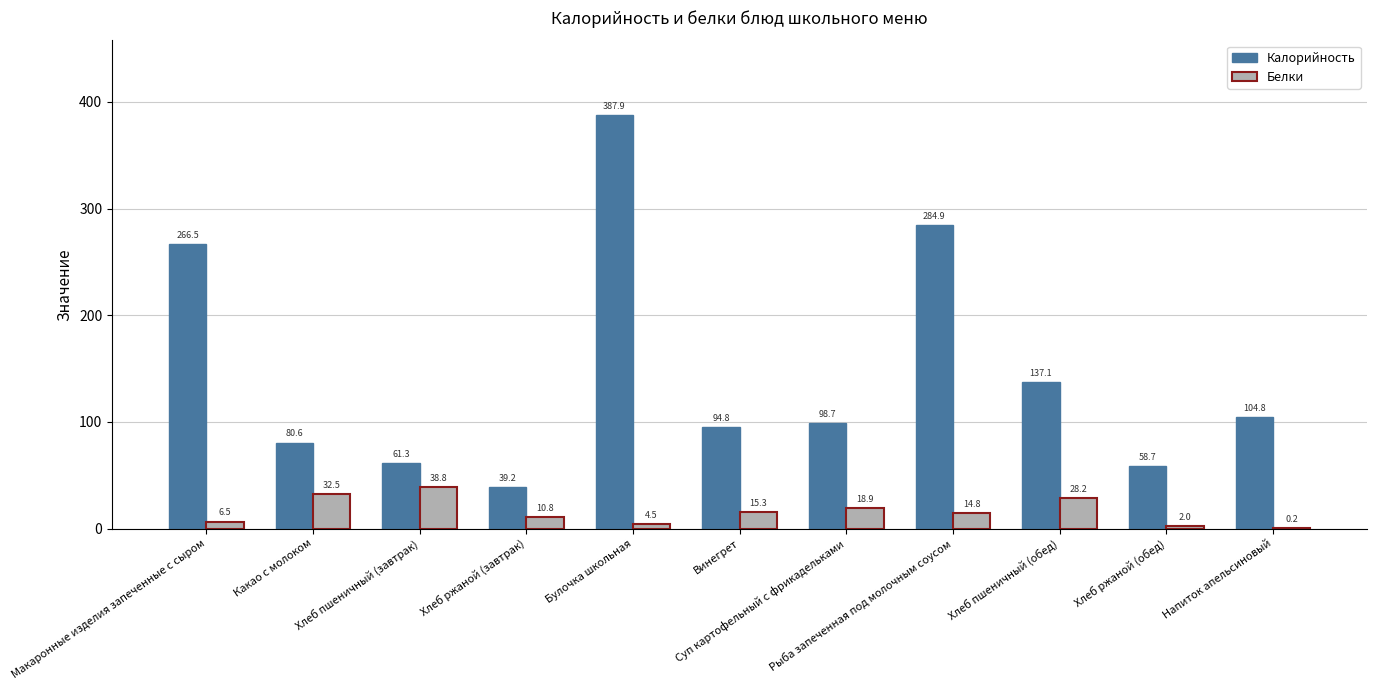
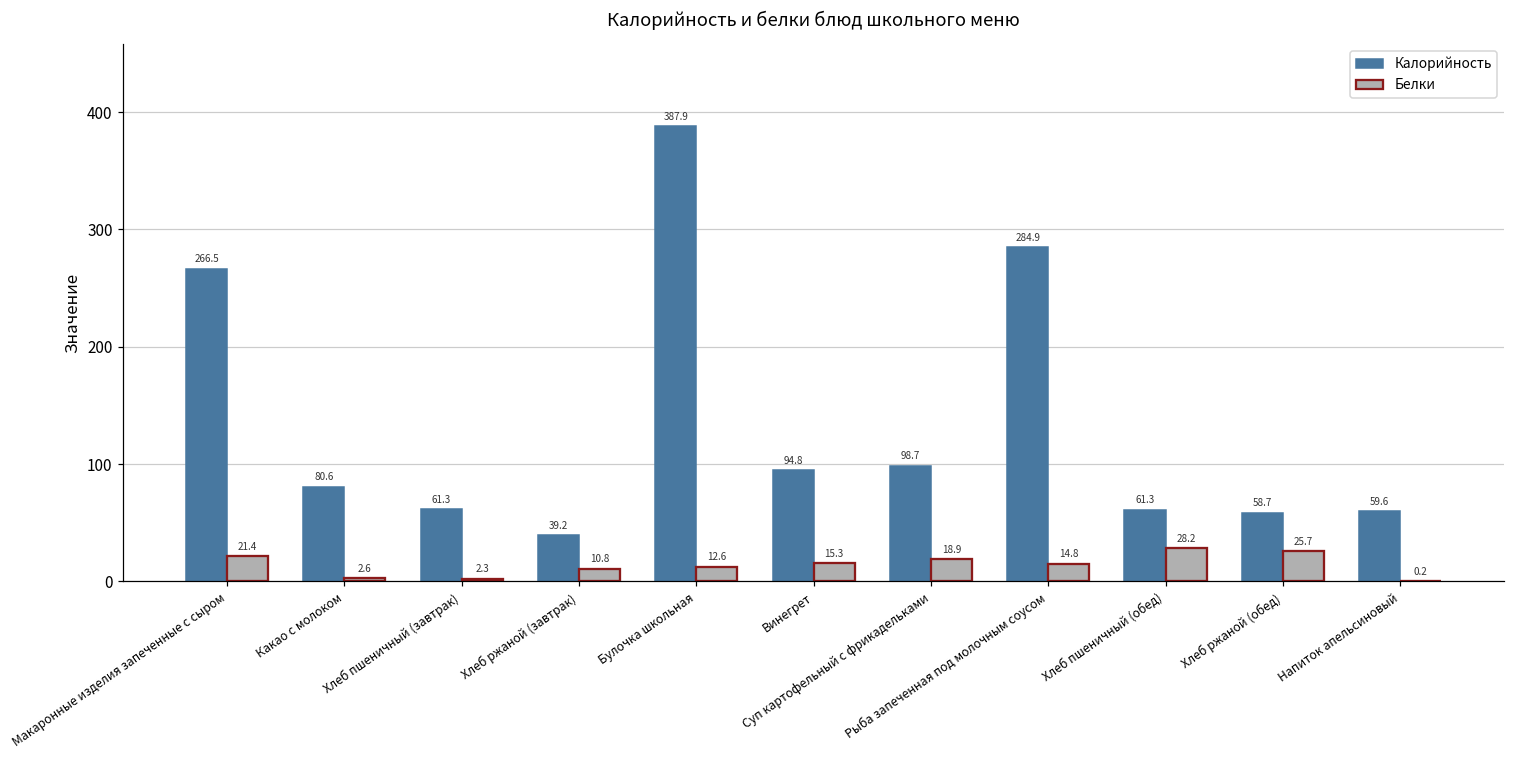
  {
    "Калорийность": {
      "Макаронные изделия запеченные с сыром": 266.5,
      "Какао с молоком": 80.6,
      "Хлеб пшеничный (завтрак)": 61.3,
      "Хлеб ржаной (завтрак)": 39.2,
      "Булочка школьная": 387.9,
      "Винегрет": 94.8,
      "Суп картофельный с фрикадельками": 98.7,
      "Рыба запеченная под молочным соусом": 284.9,
-     "Хлеб пшеничный (обед)": 137.1,
+     "Хлеб пшеничный (обед)": 61.3,
      "Хлеб ржаной (обед)": 58.7,
-     "Напиток апельсиновый": 104.8
+     "Напиток апельсиновый": 59.6
    },
    "Белки": {
-     "Макаронные изделия запеченные с сыром": 6.5,
-     "Какао с молоком": 32.5,
-     "Хлеб пшеничный (завтрак)": 38.8,
+     "Макаронные изделия запеченные с сыром": 21.4,
+     "Какао с молоком": 2.6,
+     "Хлеб пшеничный (завтрак)": 2.3,
      "Хлеб ржаной (завтрак)": 10.8,
-     "Булочка школьная": 4.5,
+     "Булочка школьная": 12.6,
      "Винегрет": 15.3,
      "Суп картофельный с фрикадельками": 18.9,
      "Рыба запеченная под молочным соусом": 14.8,
      "Хлеб пшеничный (обед)": 28.2,
-     "Хлеб ржаной (обед)": 2.0,
+     "Хлеб ржаной (обед)": 25.7,
      "Напиток апельсиновый": 0.2
    }
  }
